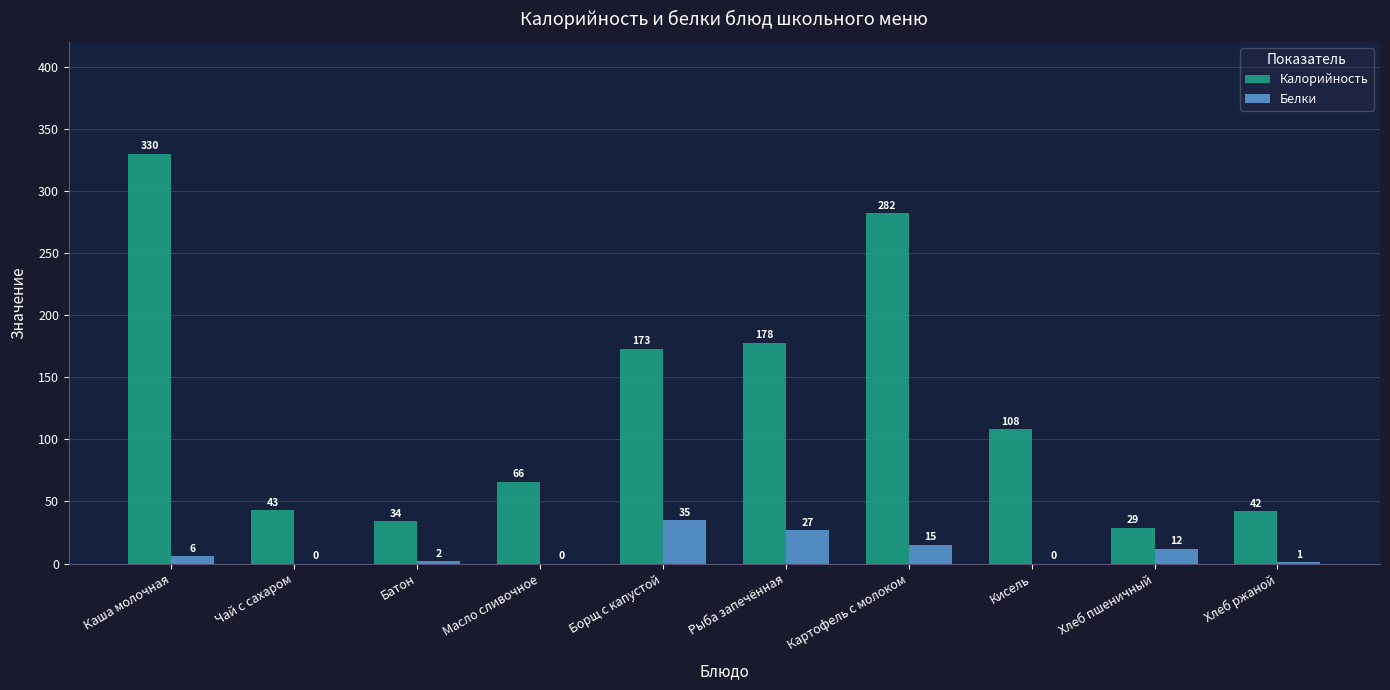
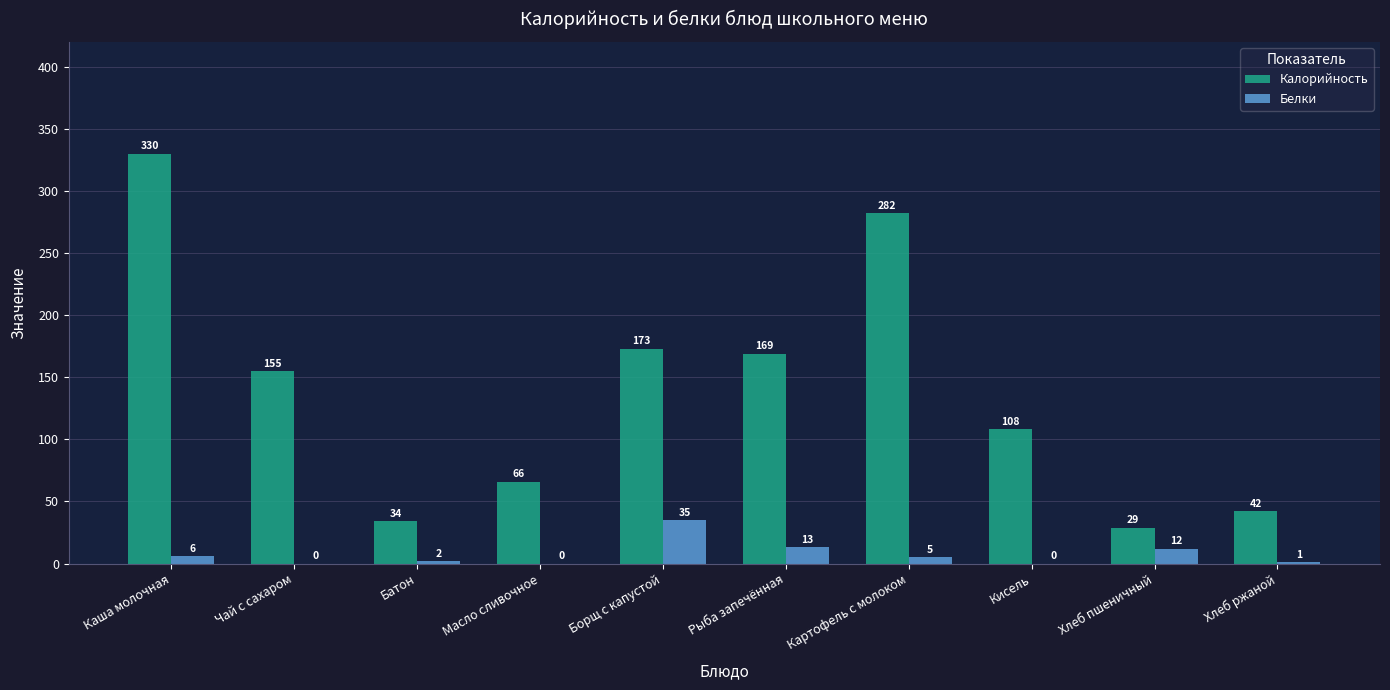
  {
    "Калорийность": {
      "Каша молочная": 330,
-     "Чай с сахаром": 43,
+     "Чай с сахаром": 155,
      "Батон": 34,
      "Масло сливочное": 66,
      "Борщ с капустой": 173,
-     "Рыба запечённая": 178,
+     "Рыба запечённая": 169,
      "Картофель с молоком": 282,
      "Кисель": 108,
      "Хлеб пшеничный": 29,
      "Хлеб ржаной": 42
    },
    "Белки": {
      "Каша молочная": 6,
      "Чай с сахаром": 0,
      "Батон": 2,
      "Масло сливочное": 0,
      "Борщ с капустой": 35,
-     "Рыба запечённая": 27,
-     "Картофель с молоком": 15,
+     "Рыба запечённая": 13,
+     "Картофель с молоком": 5,
      "Кисель": 0,
      "Хлеб пшеничный": 12,
      "Хлеб ржаной": 1
    }
  }
